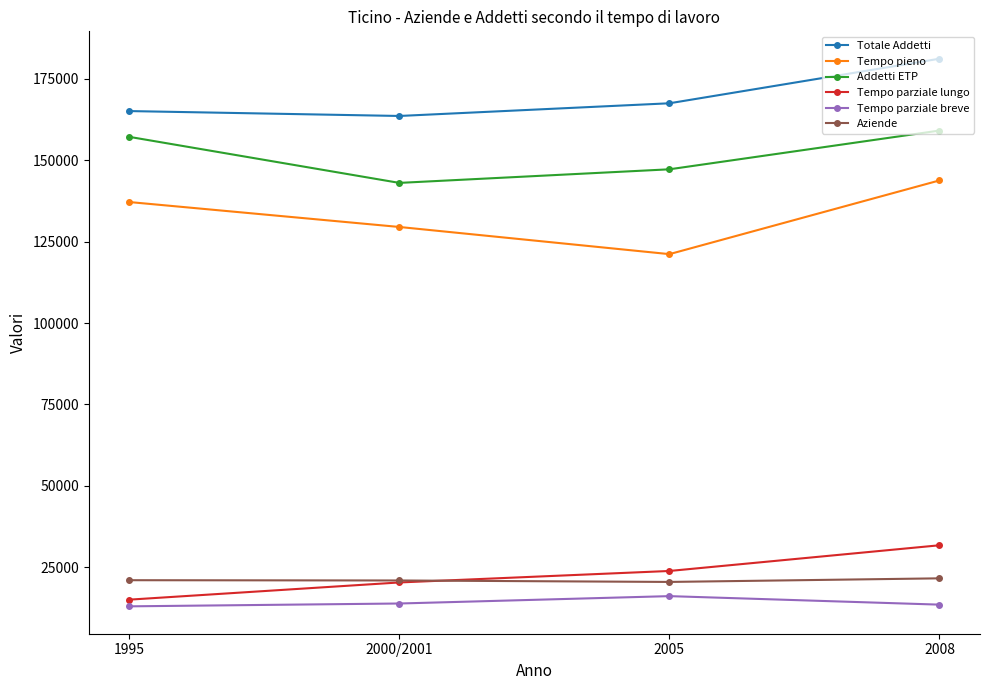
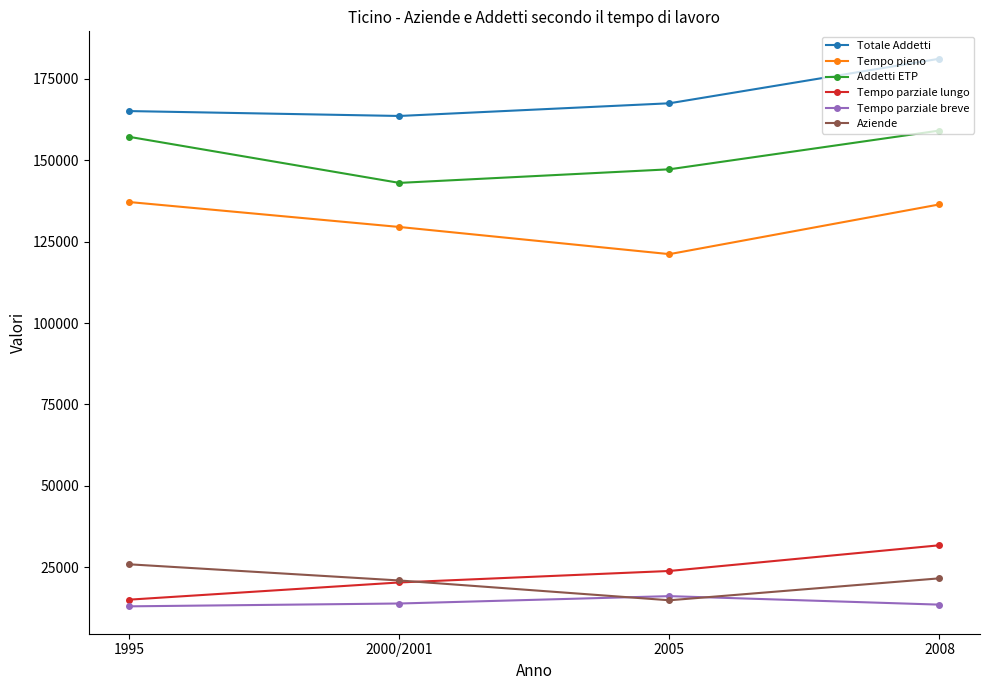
  {
    "Totale Addetti": {
      "1995": 165000,
      "2000/2001": 164000,
      "2005": 168000
    },
    "Tempo pieno": {
      "1995": 137000,
      "2000/2001": 130000,
      "2005": 121000,
-     "2008": 144000
+     "2008": 136000
    },
    "Addetti ETP": {
      "1995": 157000,
      "2000/2001": 143000,
      "2005": 147000
    },
    "Tempo parziale lungo": {
      "1995": 15000,
      "2005": 24000,
      "2008": 32000
    },
    "Tempo parziale breve": {
      "1995": 13000,
      "2000/2001": 14000,
      "2005": 16000,
      "2008": 13000
    },
    "Aziende": {
-     "1995": 21000,
-     "2005": 20000,
+     "1995": 26000,
+     "2005": 15000,
      "2008": 22000
    }
  }
